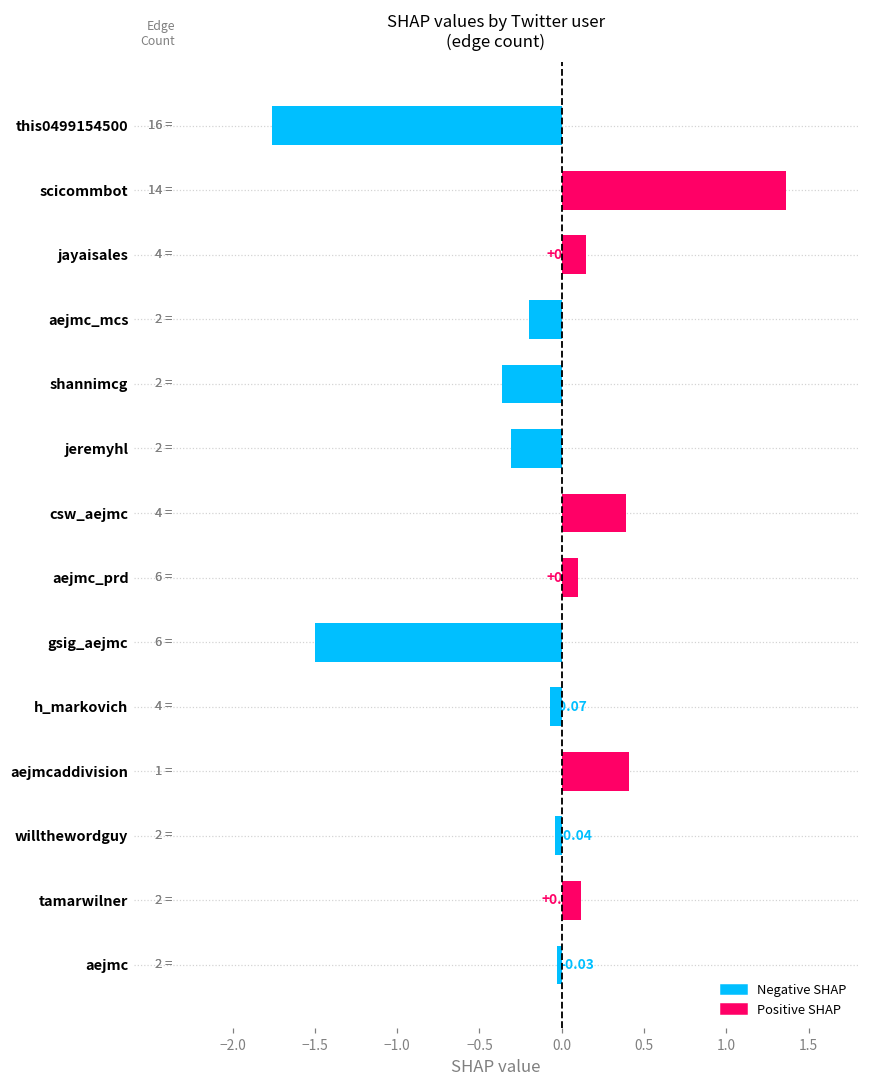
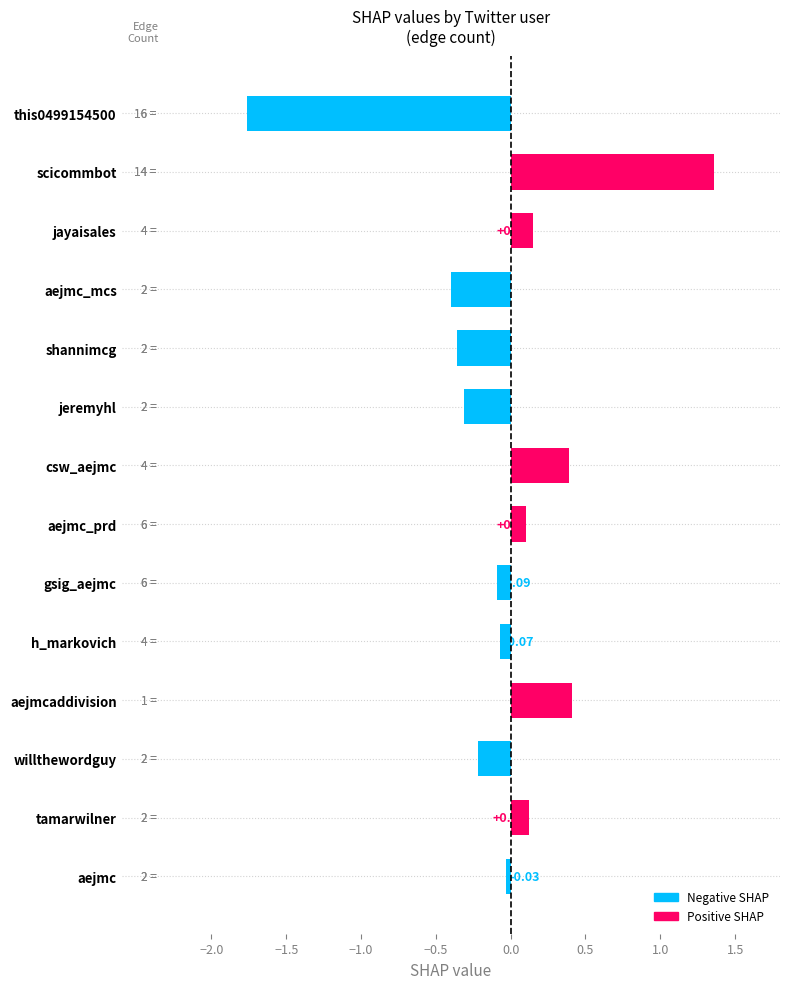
  {
    "this0499154500": -1.76,
    "scicommbot": 1.36,
    "jayaisales": 0.15,
-   "aejmc_mcs": -0.2,
+   "aejmc_mcs": -0.4,
    "shannimcg": -0.36,
    "jeremyhl": -0.31,
    "csw_aejmc": 0.39,
-   "gsig_aejmc": -1.50,
+   "gsig_aejmc": -0.09,
    "aejmcaddivision": 0.41,
-   "willthewordguy": -0.04
+   "willthewordguy": -0.22
  }
